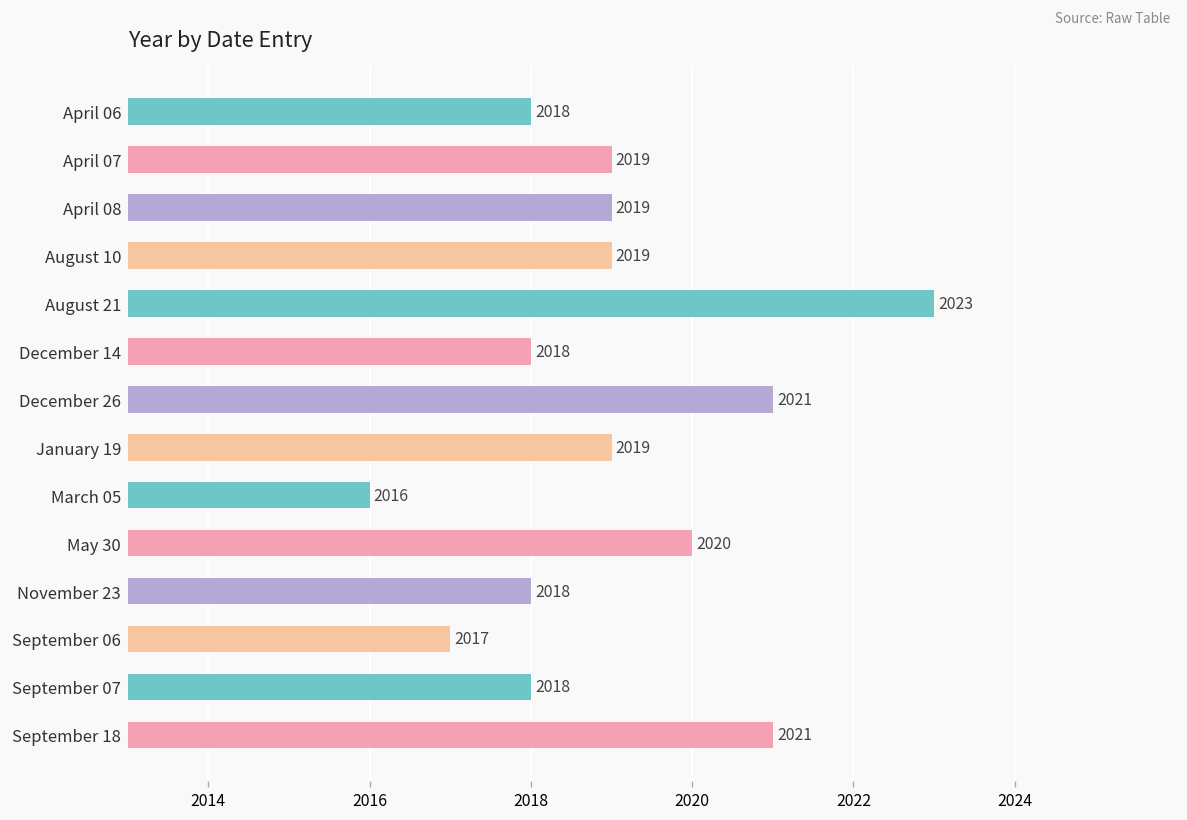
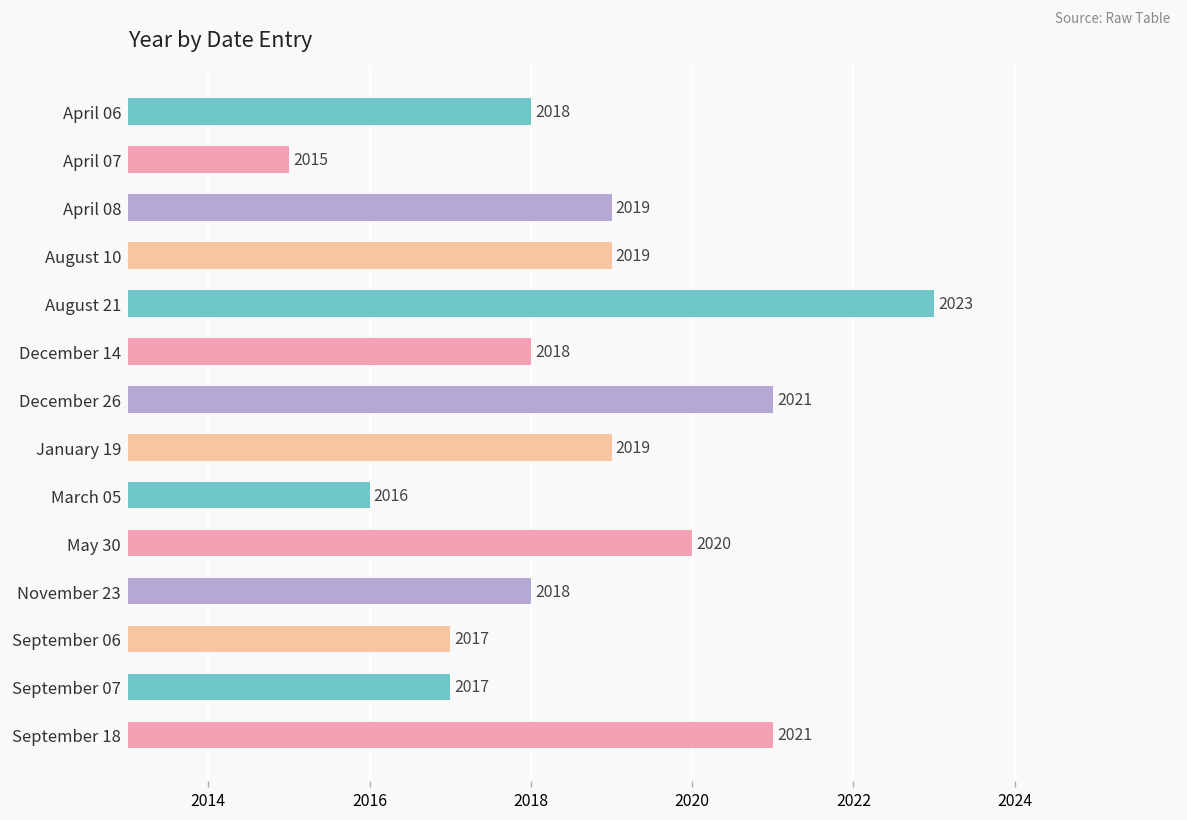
  {
    "April 06": 2018,
-   "April 07": 2019,
+   "April 07": 2015,
    "April 08": 2019,
    "August 10": 2019,
    "August 21": 2023,
    "December 14": 2018,
    "December 26": 2021,
    "January 19": 2019,
    "March 05": 2016,
    "May 30": 2020,
    "November 23": 2018,
    "September 06": 2017,
-   "September 07": 2018,
+   "September 07": 2017,
    "September 18": 2021
  }
